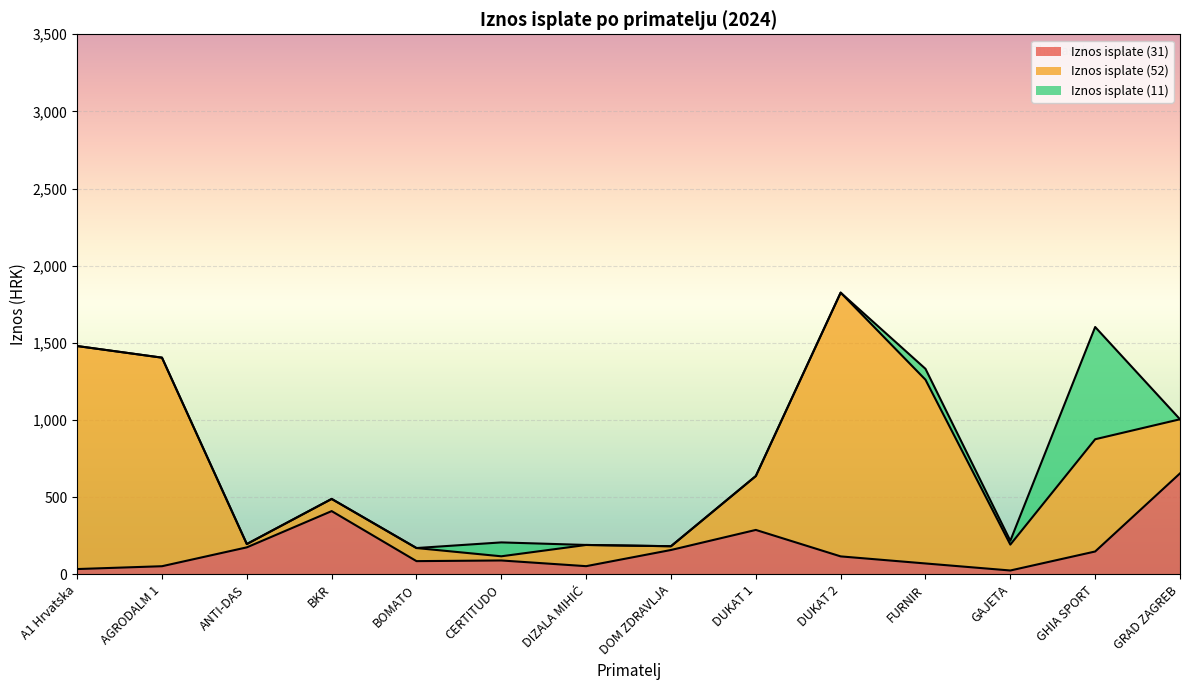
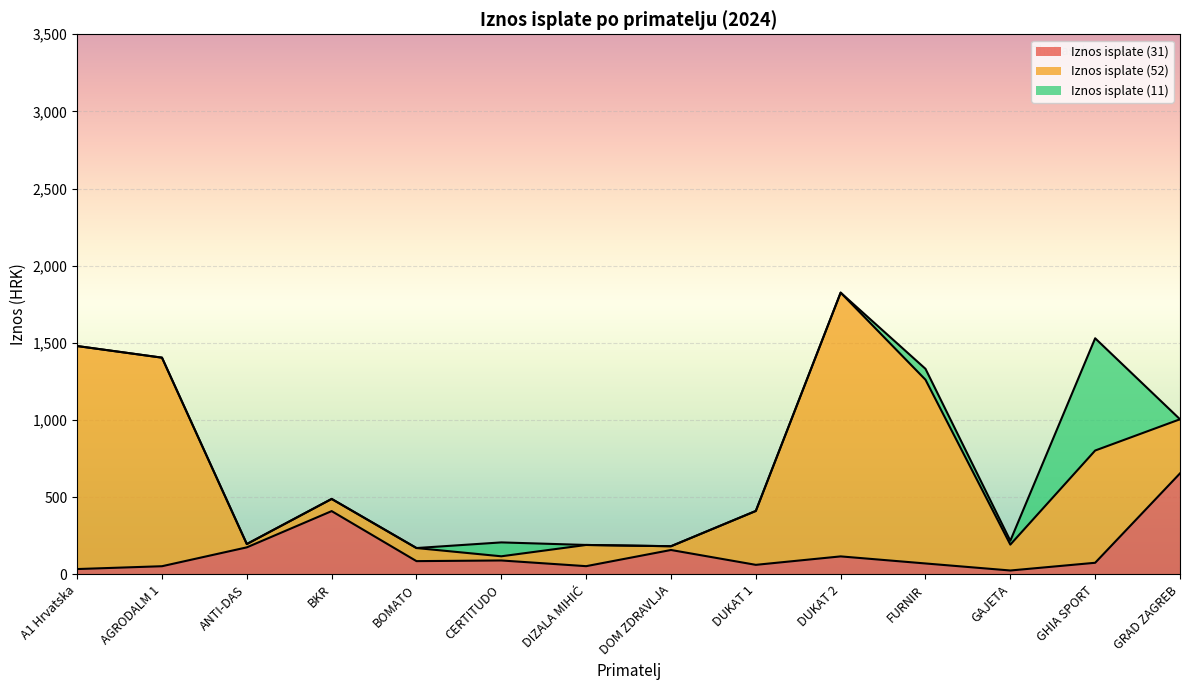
  {
    "Iznos isplate (31)": {
      "A1 Hrvatska": "30",
      "AGRODALM 1": "50",
      "ANTI-DAS": "180",
      "BKR": "410",
      "BOMATO": "90",
      "CERTITUDO": "90",
      "DIZALA MIHIĆ": "50",
      "DOM ZDRAVLJA": "160",
-     "DUKAT 1": "290",
+     "DUKAT 1": "60",
      "DUKAT 2": "120",
      "FURNIR": "70",
      "GAJETA": "30",
-     "GHIA SPORT": "150",
+     "GHIA SPORT": "80",
      "GRAD ZAGREB": "650"
    },
    "Iznos isplate (52)": {
      "CERTITUDO": "30",
      "FURNIR": "1,190",
      "GAJETA": "170",
      "GHIA SPORT": "730"
    },
    "Iznos isplate (11)": {
      "CERTITUDO": "90",
      "FURNIR": "70",
      "GAJETA": "30",
      "GHIA SPORT": "730"
    }
  }
